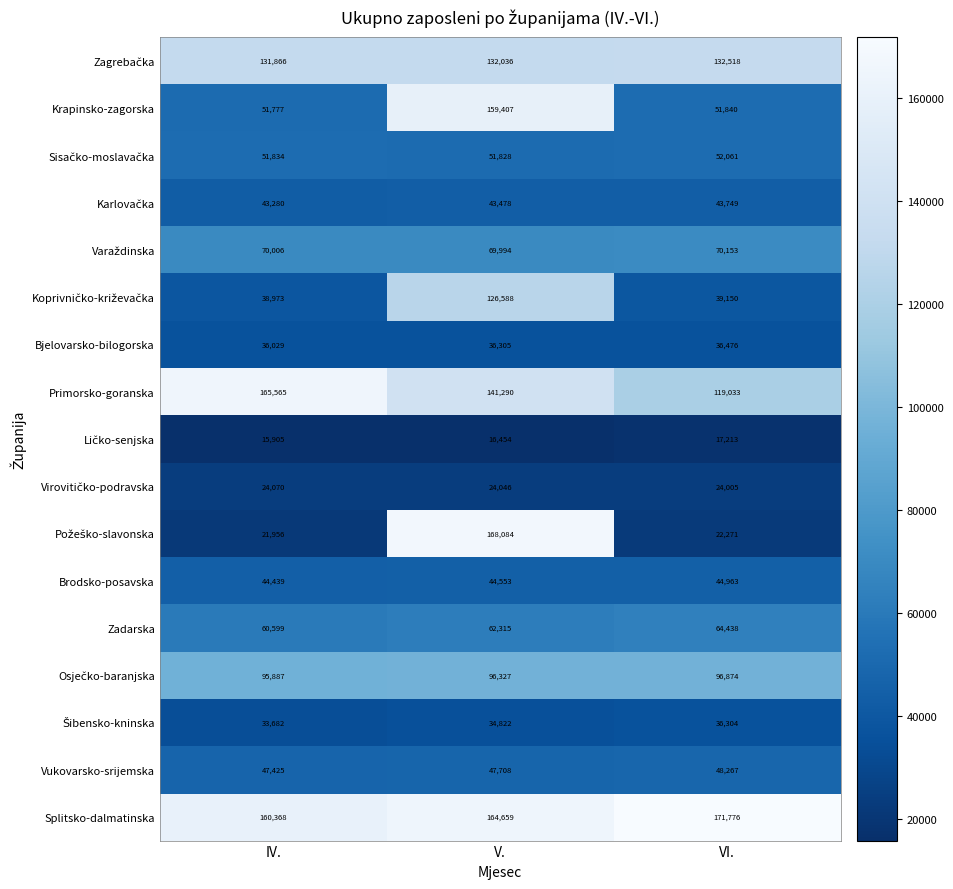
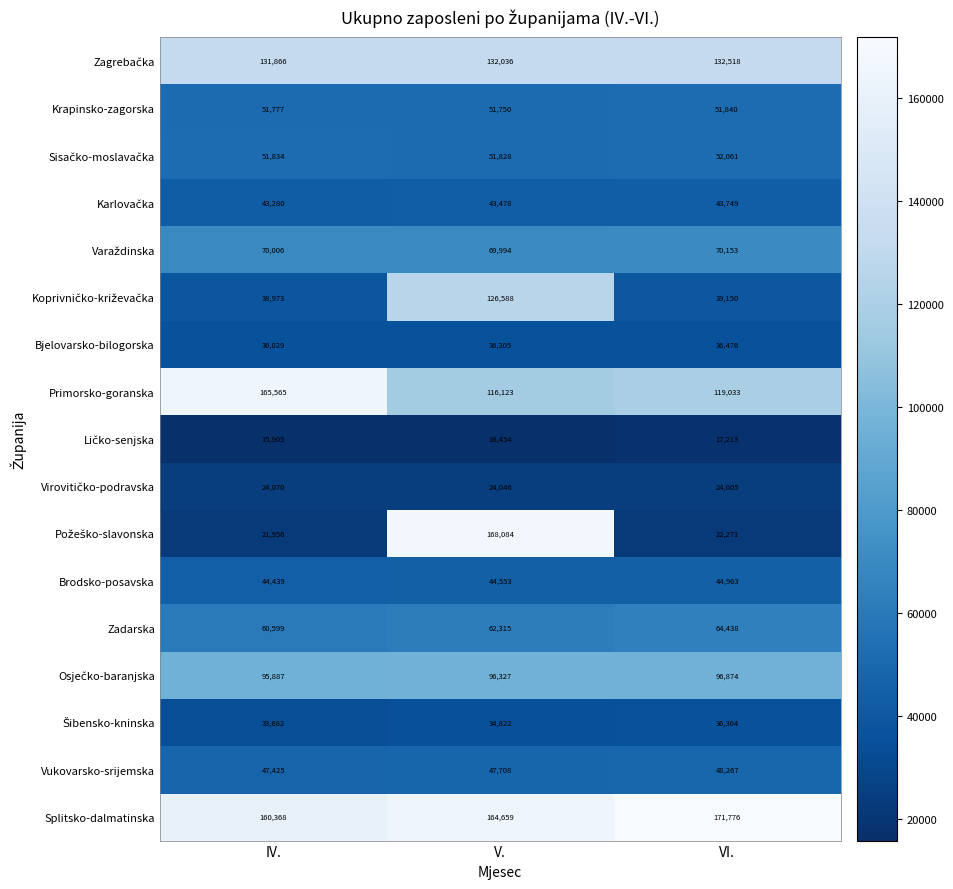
  {
    "Zagrebačka": {
      "IV.": "131,866",
      "V.": "132,036",
      "VI.": "132,518"
    },
    "Krapinsko-zagorska": {
      "IV.": "51,777",
-     "V.": "159,407",
+     "V.": "51,750",
      "VI.": "51,840"
    },
    "Sisačko-moslavačka": {
      "IV.": "51,834",
      "V.": "51,828",
      "VI.": "52,061"
    },
    "Karlovačka": {
      "IV.": "43,280",
      "V.": "43,478",
      "VI.": "43,749"
    },
    "Varaždinska": {
      "IV.": "70,006",
      "V.": "69,994",
      "VI.": "70,153"
    },
    "Koprivničko-križevačka": {
      "IV.": "38,973",
      "V.": "126,588",
      "VI.": "39,150"
    },
    "Bjelovarsko-bilogorska": {
      "IV.": "36,029",
      "V.": "36,305",
      "VI.": "36,476"
    },
    "Primorsko-goranska": {
      "IV.": "165,565",
-     "V.": "141,290",
+     "V.": "116,123",
      "VI.": "119,033"
    },
    "Ličko-senjska": {
      "IV.": "15,905",
      "V.": "16,454",
      "VI.": "17,213"
    },
    "Virovitičko-podravska": {
      "IV.": "24,070",
      "V.": "24,046",
      "VI.": "24,005"
    },
    "Požeško-slavonska": {
      "IV.": "21,956",
      "V.": "168,084",
      "VI.": "22,271"
    },
    "Brodsko-posavska": {
      "IV.": "44,439",
      "V.": "44,553",
      "VI.": "44,963"
    },
    "Zadarska": {
      "IV.": "60,599",
      "V.": "62,315",
      "VI.": "64,438"
    },
    "Osječko-baranjska": {
      "IV.": "95,887",
      "V.": "96,327",
      "VI.": "96,874"
    },
    "Šibensko-kninska": {
      "IV.": "33,682",
      "V.": "34,822",
      "VI.": "36,304"
    },
    "Vukovarsko-srijemska": {
      "IV.": "47,425",
      "V.": "47,708",
      "VI.": "48,267"
    },
    "Splitsko-dalmatinska": {
      "IV.": "160,368",
      "V.": "164,659",
      "VI.": "171,776"
    }
  }
